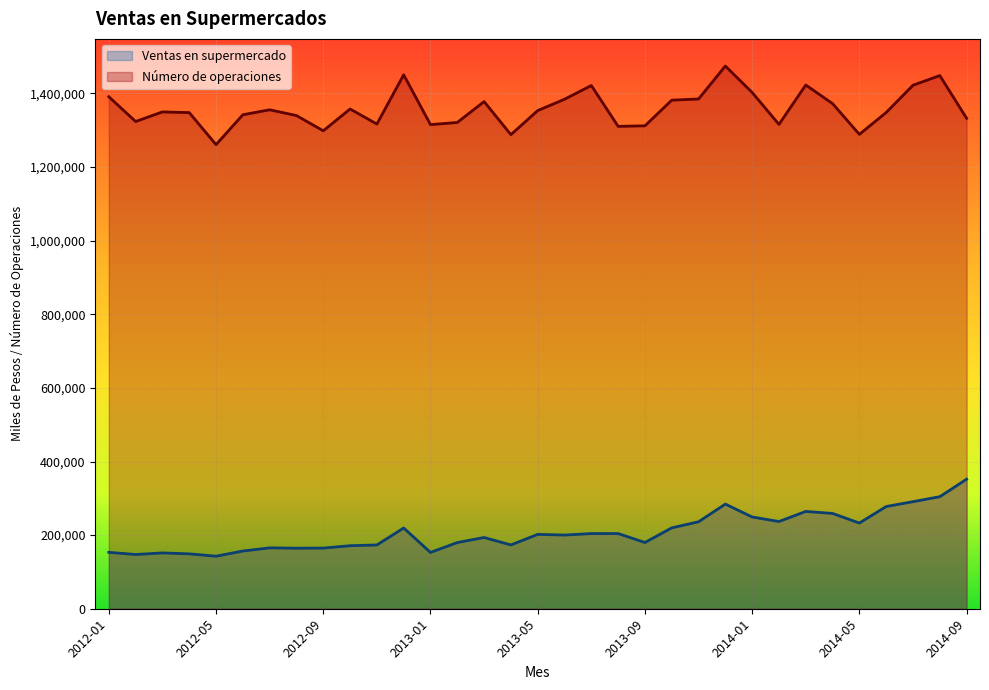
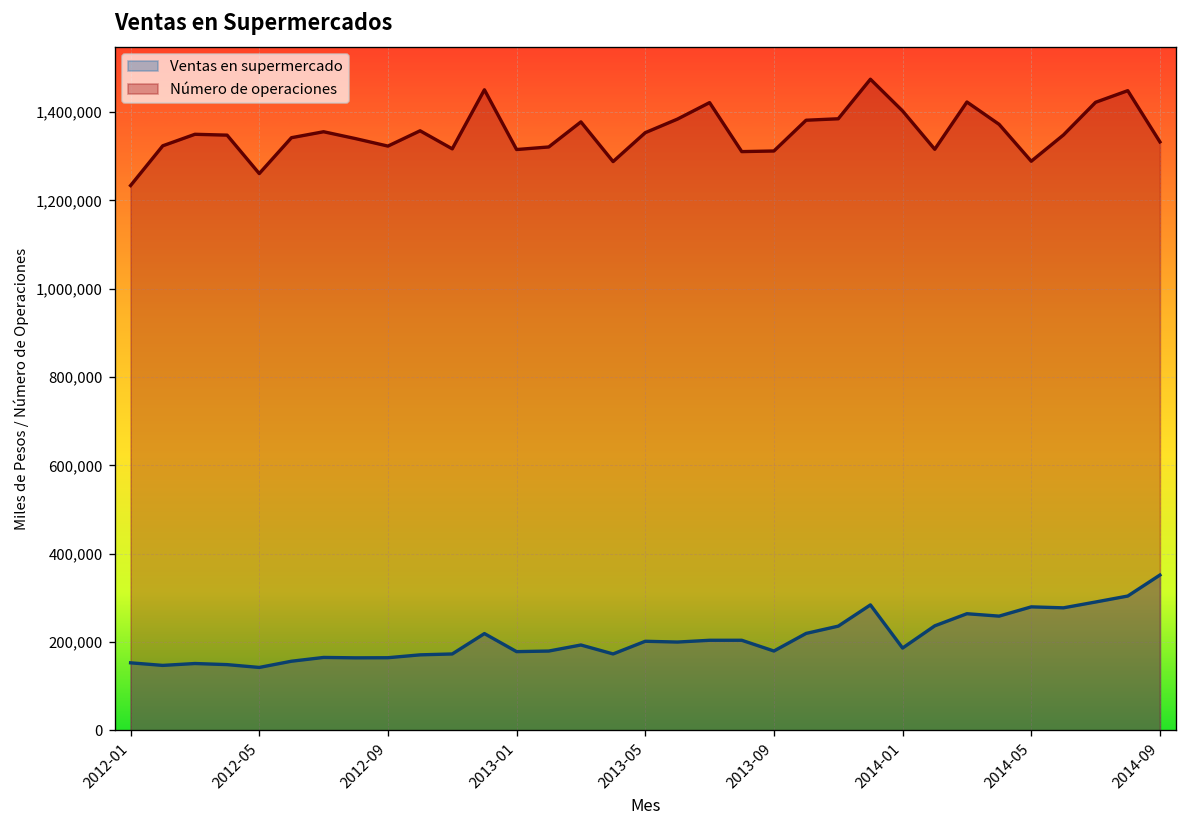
  {
    "Ventas en supermercado": {
      "2012-01": "150,000",
      "2012-05": "140,000",
      "2012-09": "160,000",
-     "2013-01": "150,000",
+     "2013-01": "180,000",
      "2013-05": "200,000",
      "2013-09": "180,000",
-     "2014-01": "250,000",
-     "2014-05": "230,000",
+     "2014-01": "190,000",
+     "2014-05": "280,000",
      "2014-09": "350,000"
    },
    "Número de operaciones": {
-     "2012-01": "1,390,000",
+     "2012-01": "1,230,000",
      "2012-05": "1,260,000",
-     "2012-09": "1,300,000",
+     "2012-09": "1,320,000",
      "2013-01": "1,320,000",
      "2013-05": "1,350,000",
      "2013-09": "1,310,000",
      "2014-01": "1,400,000",
      "2014-05": "1,290,000",
      "2014-09": "1,330,000"
    }
  }
